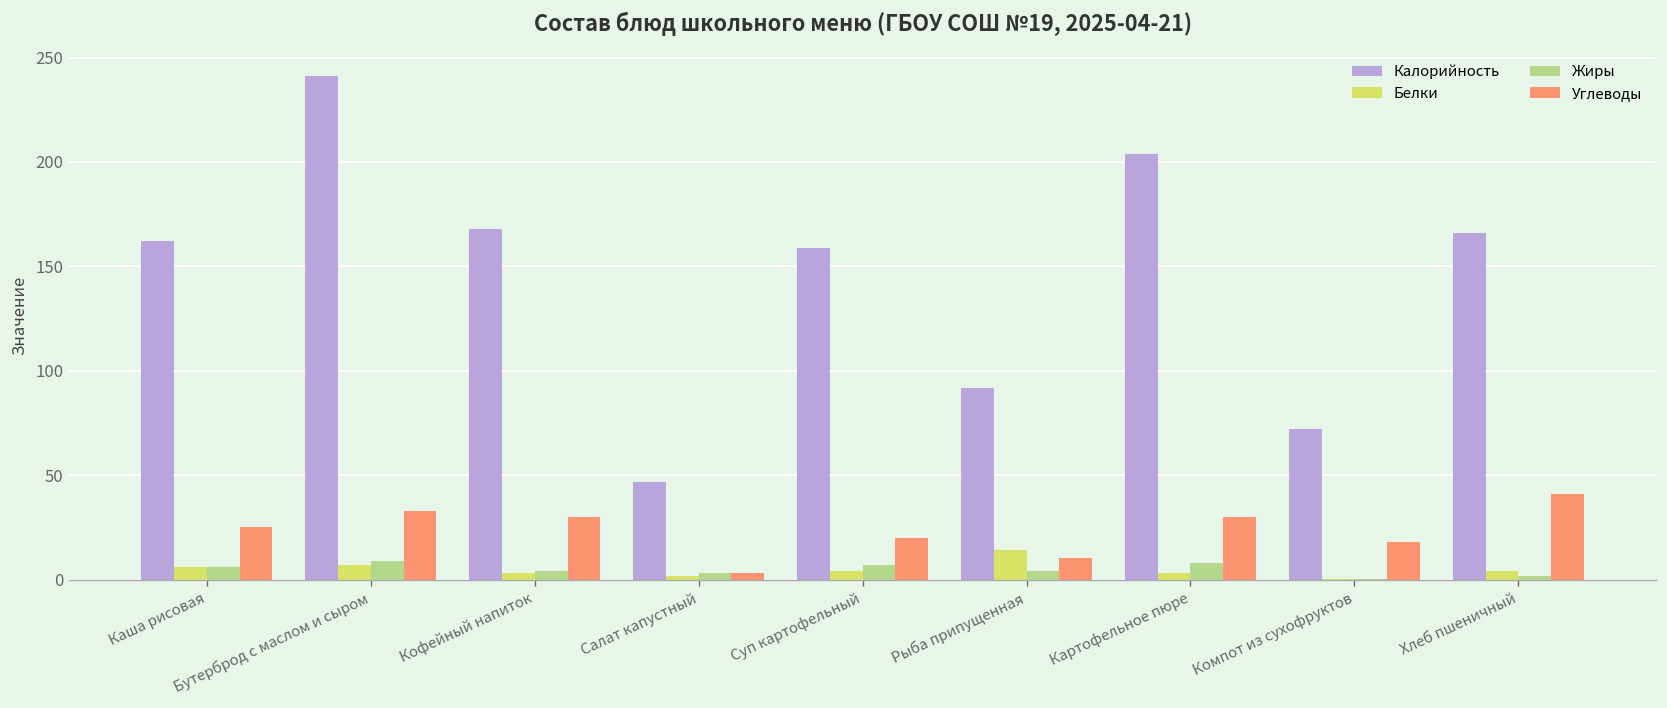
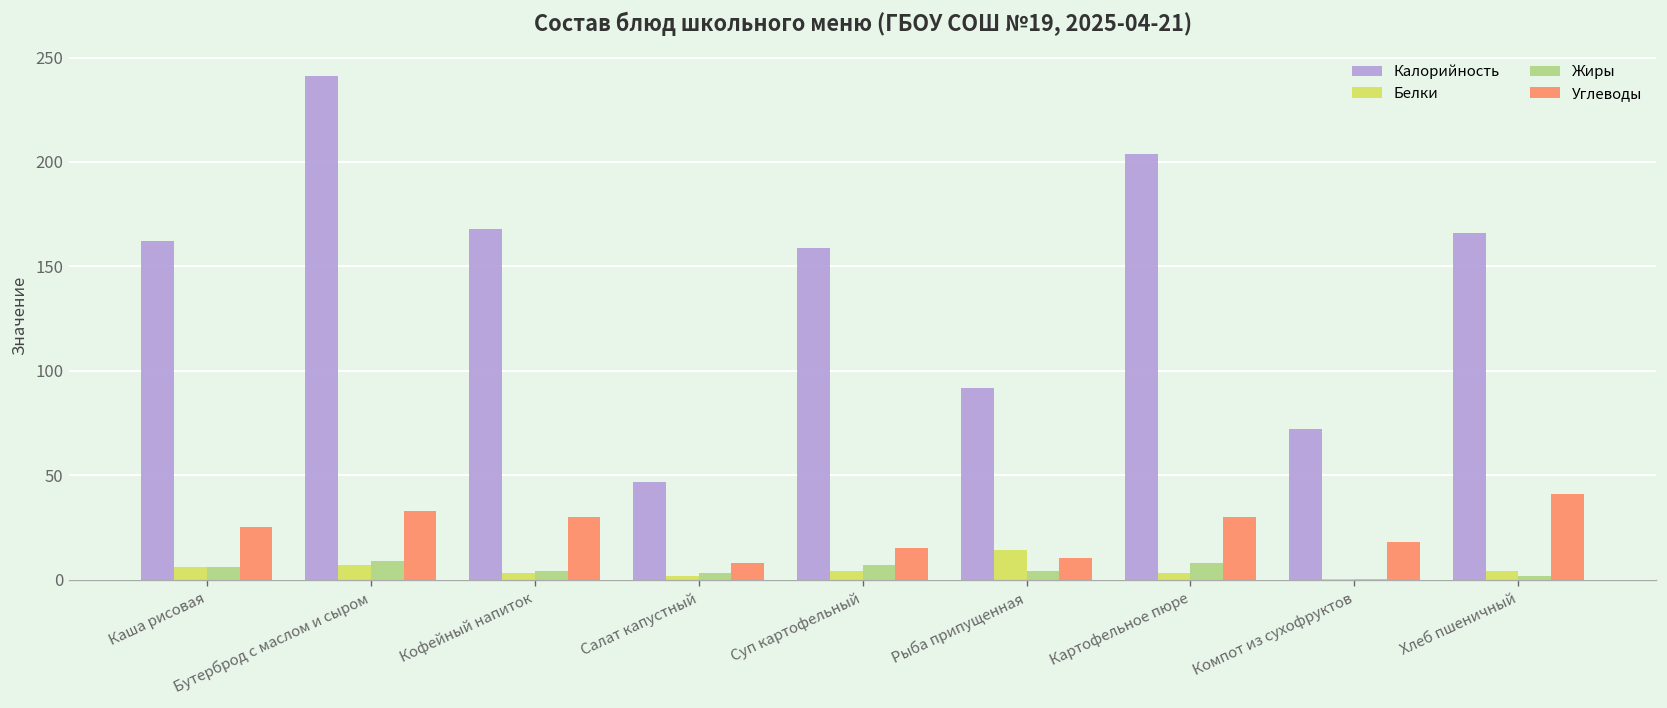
  {
    "Калорийность": {
      "Каша рисовая": 162,
      "Бутерброд с маслом и сыром": 241,
      "Кофейный напиток": 168,
      "Салат капустный": 47,
      "Суп картофельный": 159,
      "Рыба припущенная": 92,
      "Картофельное пюре": 204,
      "Компот из сухофруктов": 72,
      "Хлеб пшеничный": 166
    },
    "Углеводы": {
      "Каша рисовая": 25,
      "Бутерброд с маслом и сыром": 33,
      "Кофейный напиток": 30,
-     "Салат капустный": 3,
-     "Суп картофельный": 20,
+     "Салат капустный": 8,
+     "Суп картофельный": 15,
      "Рыба припущенная": 10,
      "Картофельное пюре": 30,
      "Компот из сухофруктов": 18,
      "Хлеб пшеничный": 41
    }
  }
